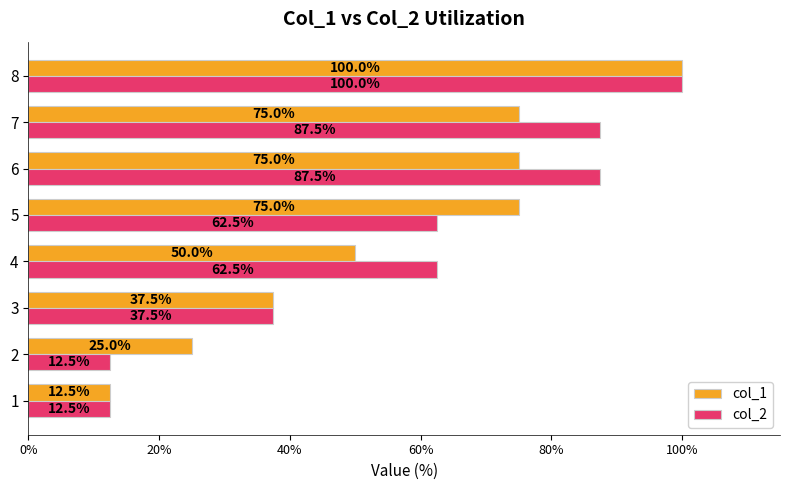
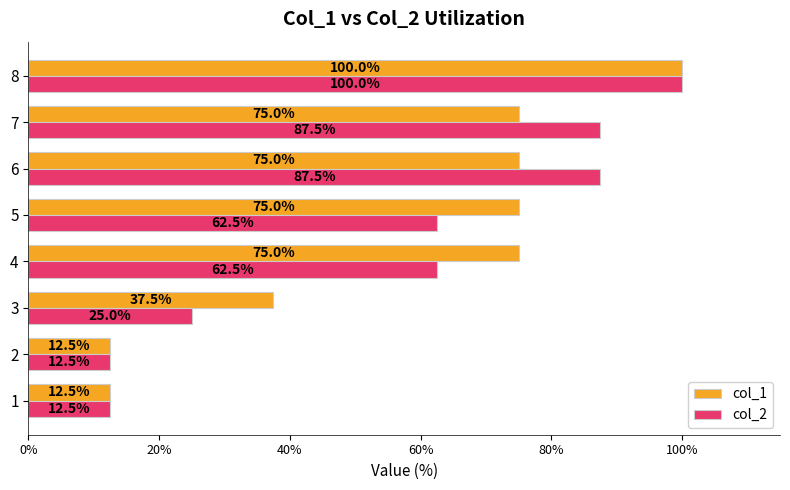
  {
    "col_1": {
      "8": "100.0%",
      "7": "75.0%",
      "6": "75.0%",
      "5": "75.0%",
-     "4": "50.0%",
+     "4": "75.0%",
      "3": "37.5%",
-     "2": "25.0%",
+     "2": "12.5%",
      "1": "12.5%"
    },
    "col_2": {
      "8": "100.0%",
      "7": "87.5%",
      "6": "87.5%",
      "5": "62.5%",
      "4": "62.5%",
-     "3": "37.5%",
+     "3": "25.0%",
      "2": "12.5%",
      "1": "12.5%"
    }
  }
